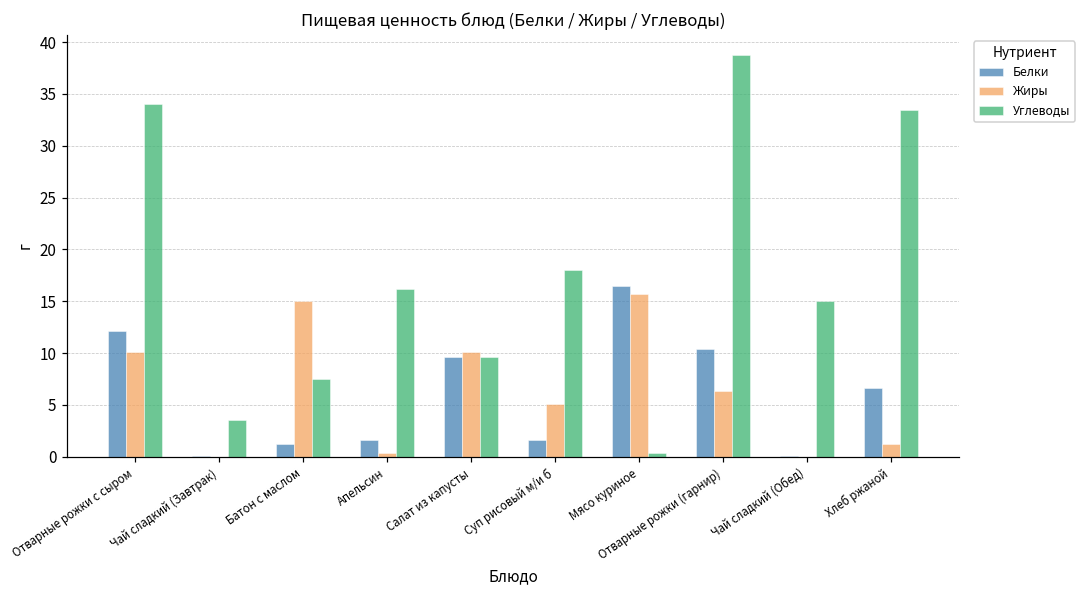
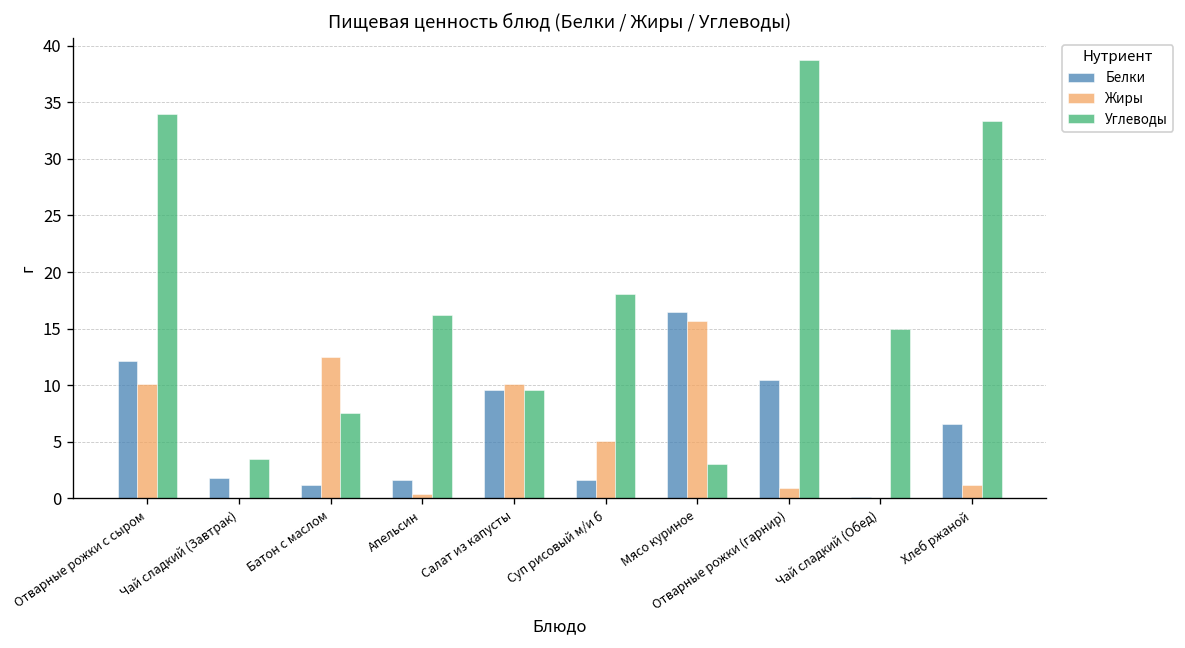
  {
    "Белки": {
      "Отварные рожки с сыром": 12,
-     "Чай сладкий (Завтрак)": 0,
+     "Чай сладкий (Завтрак)": 2,
      "Батон с маслом": 1,
      "Апельсин": 2,
      "Салат из капусты": 10,
      "Суп рисовый м/и б": 2,
      "Мясо куриное": 17,
      "Отварные рожки (гарнир)": 10,
      "Хлеб ржаной": 7
    },
    "Жиры": {
      "Отварные рожки с сыром": 10,
      "Чай сладкий (Завтрак)": 0,
-     "Батон с маслом": 15,
+     "Батон с маслом": 13,
      "Апельсин": 0,
      "Салат из капусты": 10,
      "Суп рисовый м/и б": 5,
      "Мясо куриное": 16,
-     "Отварные рожки (гарнир)": 6,
+     "Отварные рожки (гарнир)": 1,
      "Чай сладкий (Обед)": 0,
      "Хлеб ржаной": 1
    },
    "Углеводы": {
      "Отварные рожки с сыром": 34,
      "Чай сладкий (Завтрак)": 4,
      "Батон с маслом": 8,
      "Апельсин": 16,
      "Салат из капусты": 10,
      "Суп рисовый м/и б": 18,
-     "Мясо куриное": 0,
+     "Мясо куриное": 3,
      "Отварные рожки (гарнир)": 39,
      "Чай сладкий (Обед)": 15,
      "Хлеб ржаной": 33
    }
  }
